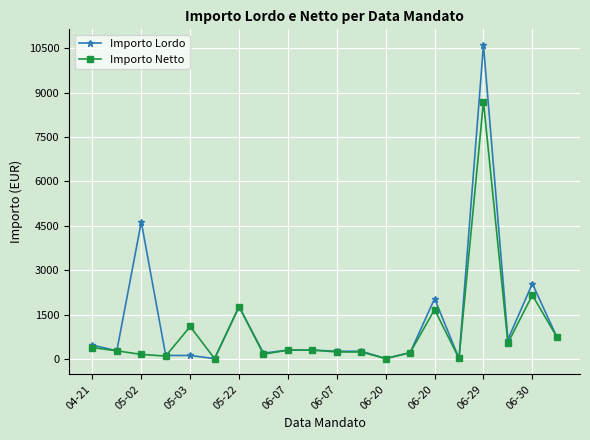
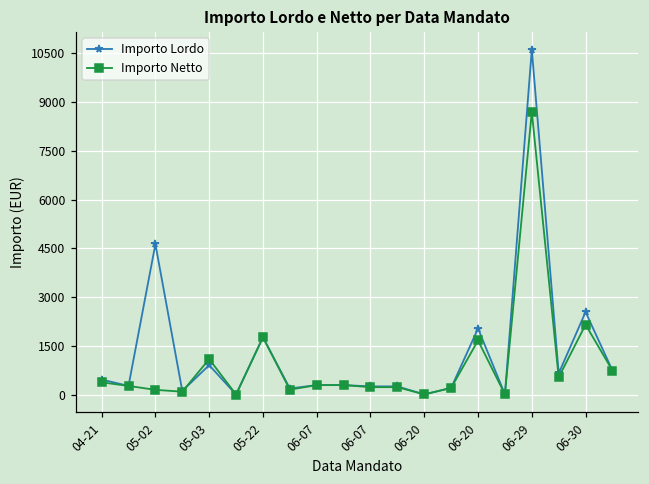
  {
    "Importo Lordo": {
      "05-02": 4600,
-     "05-03": 100,
+     "05-03": 900,
      "06-29": 10600,
      "06-30": 2500
    },
    "Importo Netto": {
      "05-02": 200,
      "05-03": 1100,
      "06-29": 8700,
      "06-30": 2200
    }
  }
